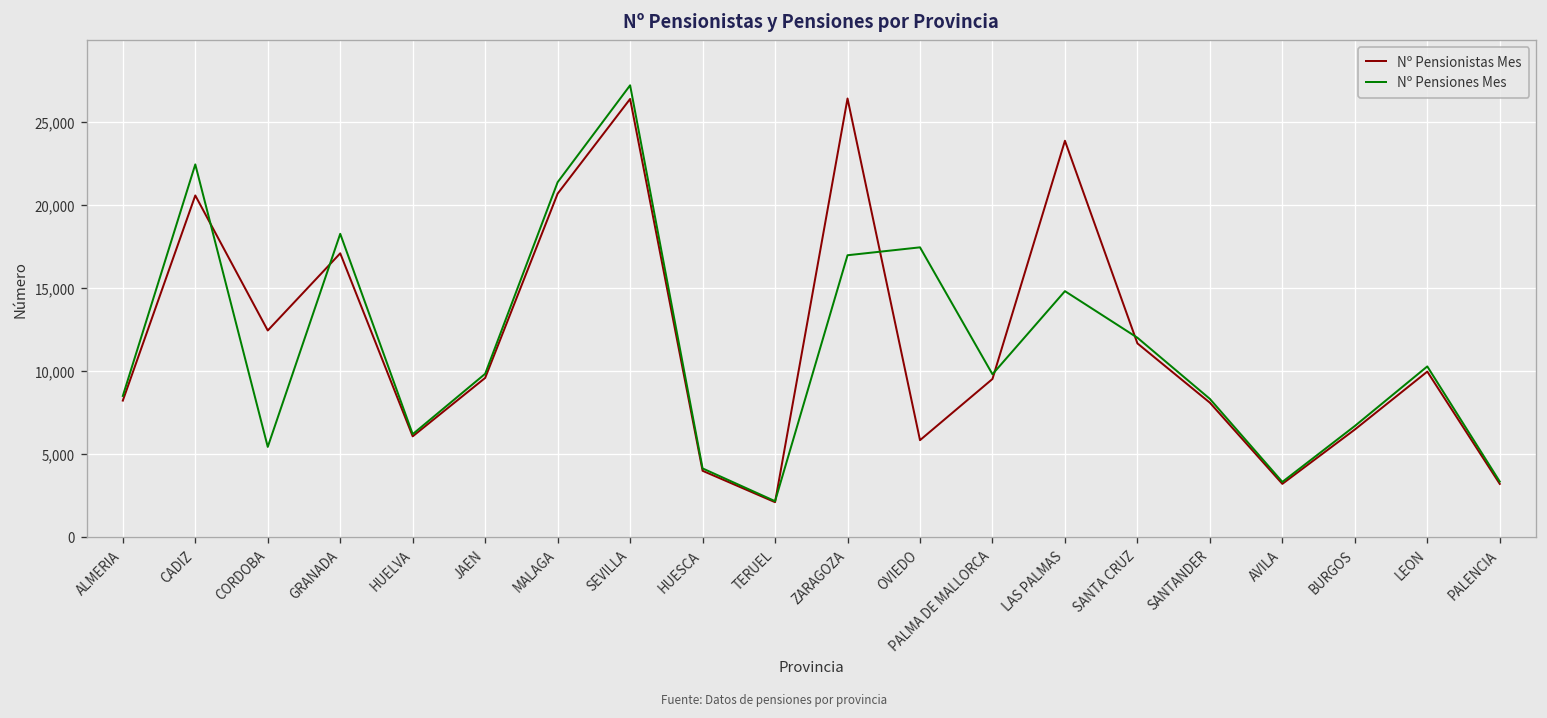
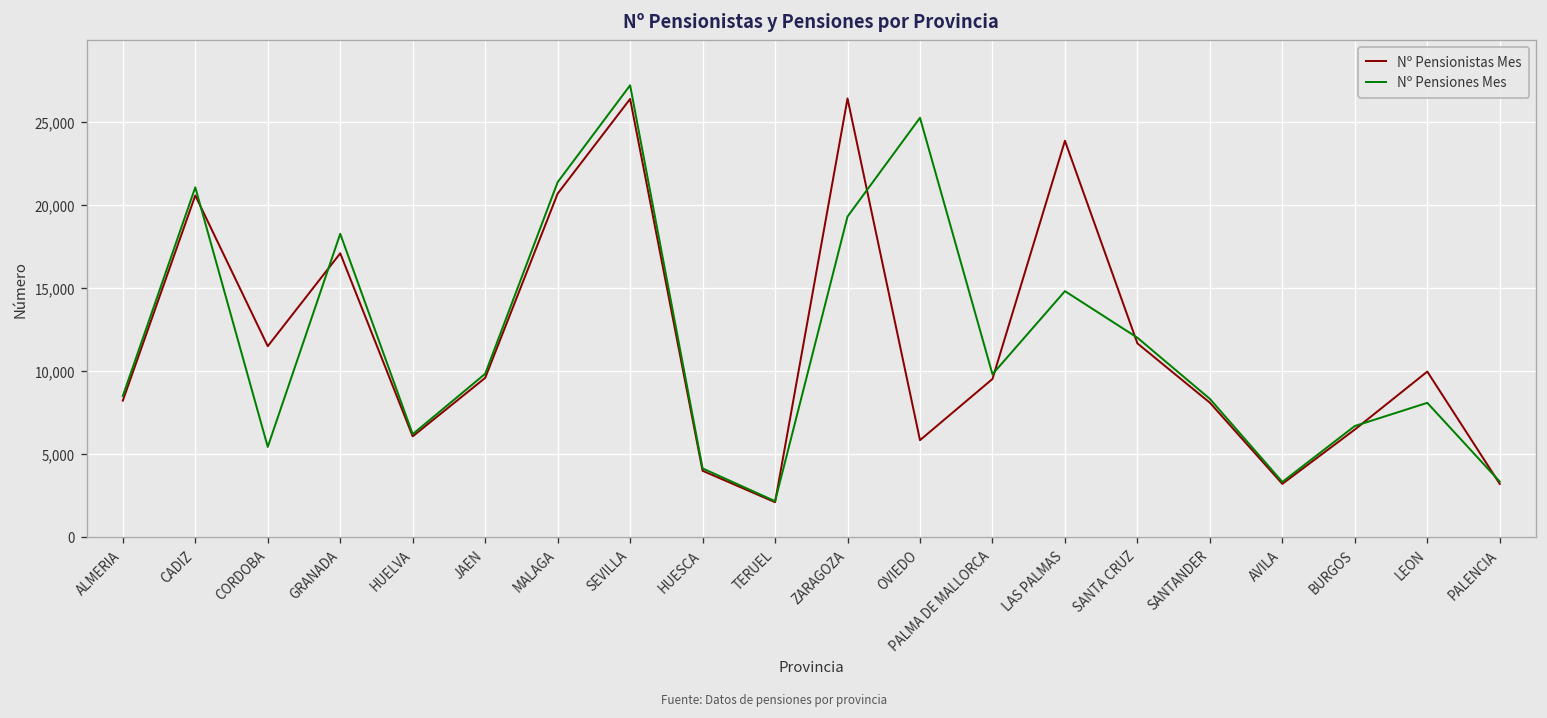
  {
    "Nº Pensionistas Mes": {
      "ALMERIA": "8,200",
      "CADIZ": "20,600",
-     "CORDOBA": "12,400",
+     "CORDOBA": "11,500",
      "GRANADA": "17,100",
      "JAEN": "9,600",
      "MALAGA": "20,700",
      "SEVILLA": "26,400",
      "ZARAGOZA": "26,400",
      "OVIEDO": "5,800",
      "PALMA DE MALLORCA": "9,500",
      "LAS PALMAS": "23,900",
      "SANTA CRUZ": "11,700",
      "SANTANDER": "8,100",
      "BURGOS": "6,500",
      "LEON": "10,000"
    },
    "Nº Pensiones Mes": {
      "ALMERIA": "8,500",
-     "CADIZ": "22,500",
+     "CADIZ": "21,100",
      "CORDOBA": "5,400",
      "GRANADA": "18,300",
      "JAEN": "9,800",
      "MALAGA": "21,400",
      "SEVILLA": "27,200",
-     "ZARAGOZA": "17,000",
-     "OVIEDO": "17,500",
+     "ZARAGOZA": "19,300",
+     "OVIEDO": "25,300",
      "PALMA DE MALLORCA": "9,800",
      "LAS PALMAS": "14,800",
      "SANTA CRUZ": "12,000",
      "SANTANDER": "8,300",
      "BURGOS": "6,700",
-     "LEON": "10,300"
+     "LEON": "8,100"
    }
  }
